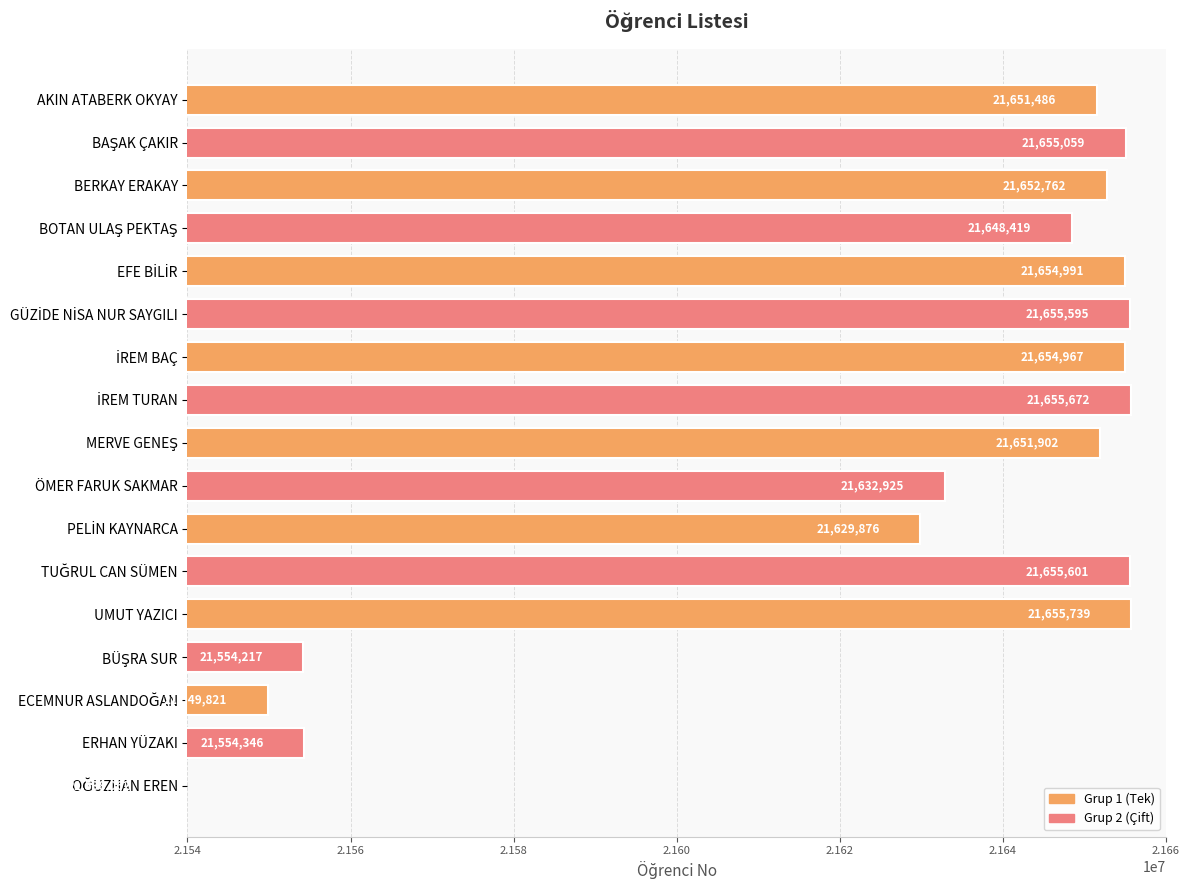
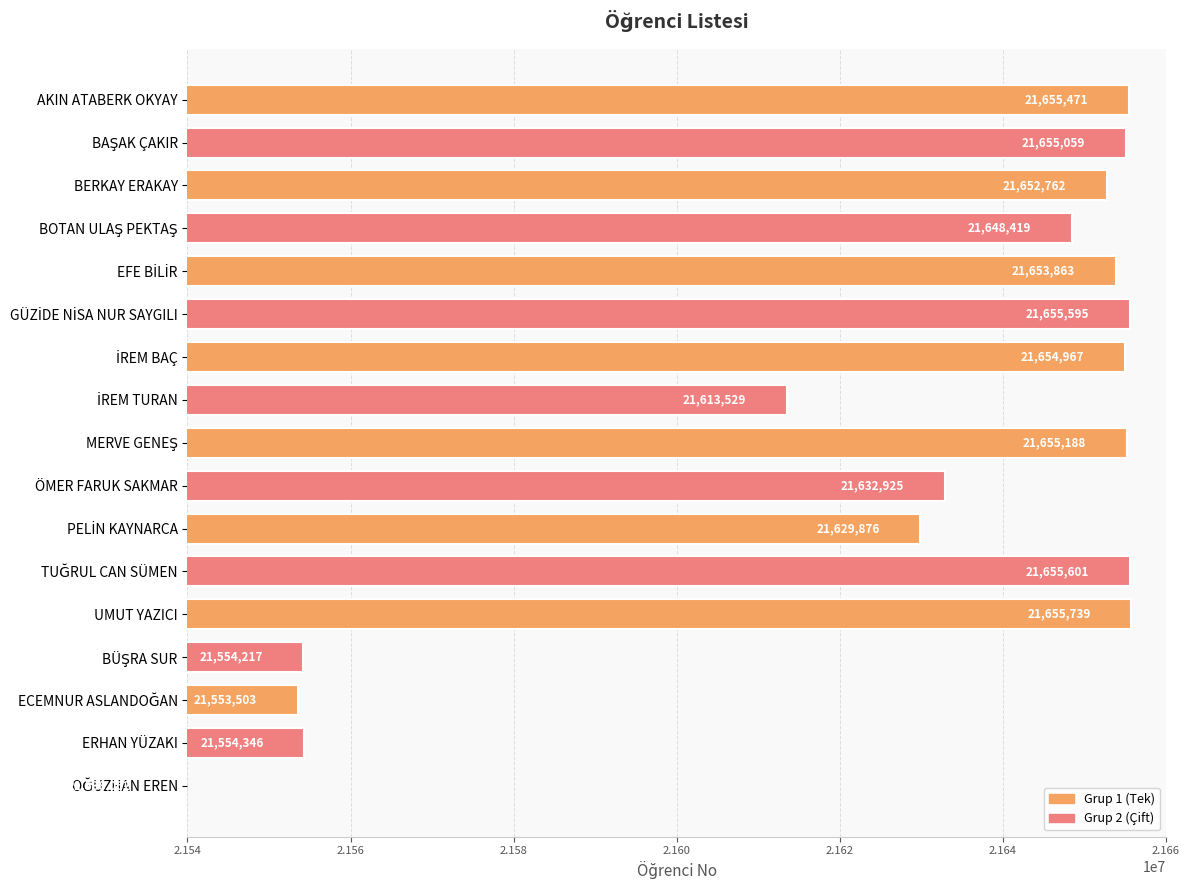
  {
-   "AKIN ATABERK OKYAY": "21,651,486",
+   "AKIN ATABERK OKYAY": "21,655,471",
    "BAŞAK ÇAKIR": "21,655,059",
    "BERKAY ERAKAY": "21,652,762",
    "BOTAN ULAŞ PEKTAŞ": "21,648,419",
-   "EFE BİLİR": "21,654,991",
+   "EFE BİLİR": "21,653,863",
    "GÜZİDE NİSA NUR SAYGILI": "21,655,595",
    "İREM BAÇ": "21,654,967",
-   "İREM TURAN": "21,655,672",
-   "MERVE GENEŞ": "21,651,902",
+   "İREM TURAN": "21,613,529",
+   "MERVE GENEŞ": "21,655,188",
    "ÖMER FARUK SAKMAR": "21,632,925",
    "PELİN KAYNARCA": "21,629,876",
    "TUĞRUL CAN SÜMEN": "21,655,601",
    "UMUT YAZICI": "21,655,739",
    "BÜŞRA SUR": "21,554,217",
-   "ECEMNUR ASLANDOĞAN": "21,549,821",
+   "ECEMNUR ASLANDOĞAN": "21,553,503",
    "ERHAN YÜZAKI": "21,554,346"
  }
